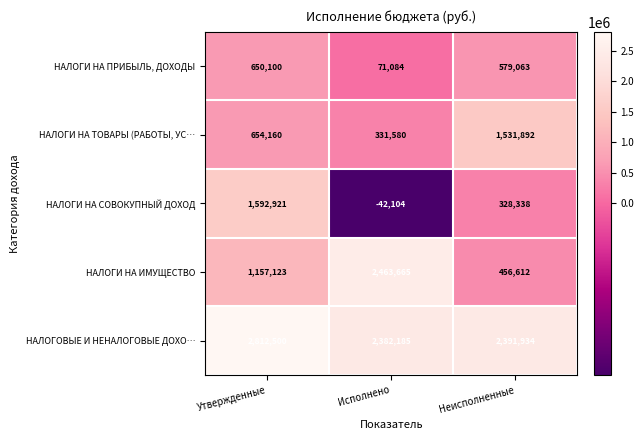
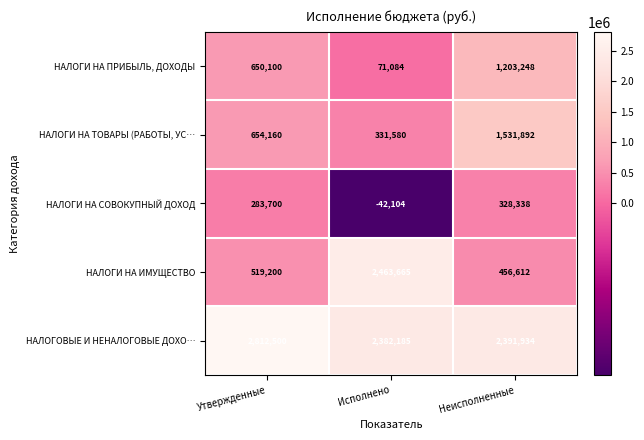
  {
    "НАЛОГИ НА ПРИБЫЛЬ, ДОХОДЫ": {
      "Утвержденные": "650,100",
      "Исполнено": "71,084",
-     "Неисполненные": "579,063"
+     "Неисполненные": "1,203,248"
    },
    "НАЛОГИ НА ТОВАРЫ (РАБОТЫ, УС…": {
      "Утвержденные": "654,160",
      "Исполнено": "331,580",
      "Неисполненные": "1,531,892"
    },
    "НАЛОГИ НА СОВОКУПНЫЙ ДОХОД": {
-     "Утвержденные": "1,592,921",
+     "Утвержденные": "283,700",
      "Исполнено": "-42,104",
      "Неисполненные": "328,338"
    },
    "НАЛОГИ НА ИМУЩЕСТВО": {
-     "Утвержденные": "1,157,123",
+     "Утвержденные": "519,200",
      "Неисполненные": "456,612"
    }
  }
